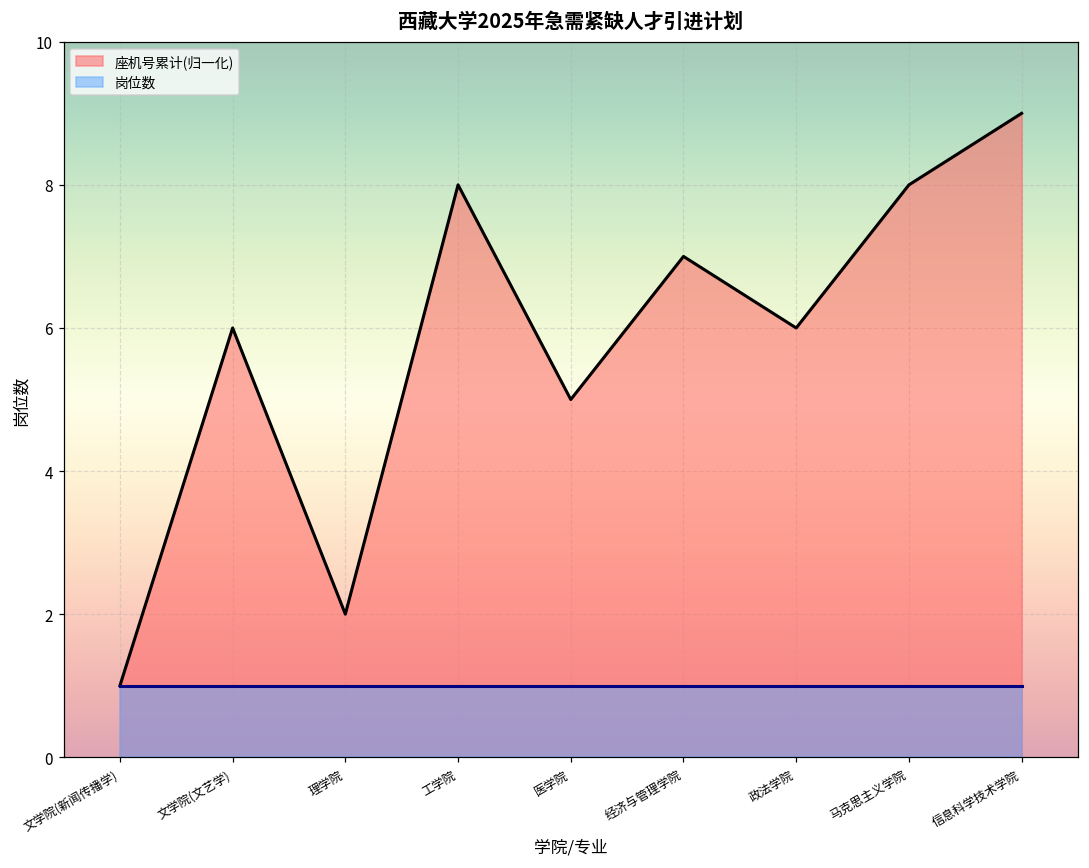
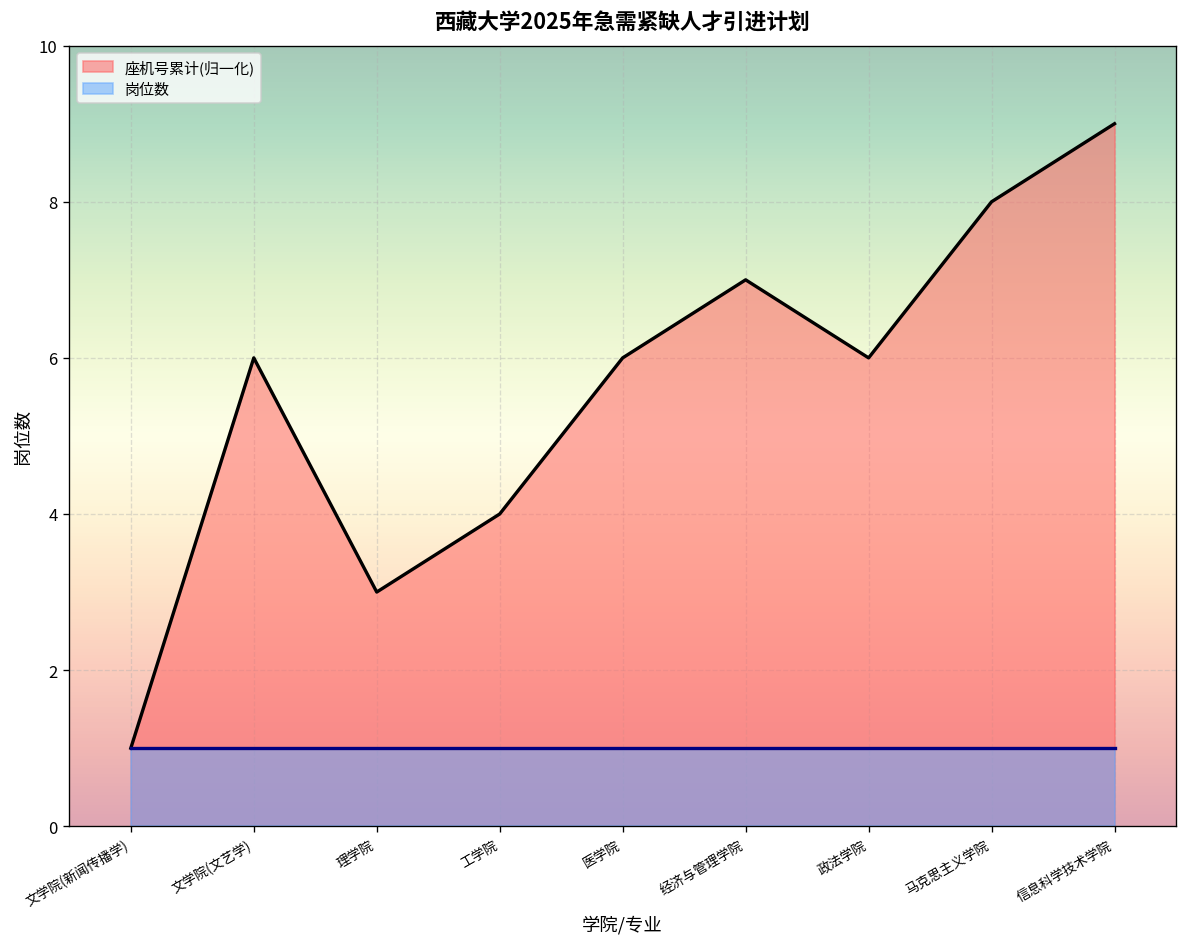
  {
    "座机号累计(归一化)": {
      "文学院(文艺学)": 6,
-     "理学院": 2,
-     "工学院": 8,
-     "医学院": 5,
+     "理学院": 3,
+     "工学院": 4,
+     "医学院": 6,
      "经济与管理学院": 7,
      "政法学院": 6,
      "马克思主义学院": 8,
      "信息科学技术学院": 9
    },
    "岗位数": {
      "文学院(文艺学)": 1,
      "理学院": 1,
      "工学院": 1,
      "医学院": 1,
      "经济与管理学院": 1,
      "政法学院": 1,
      "马克思主义学院": 1,
      "信息科学技术学院": 1
    }
  }
